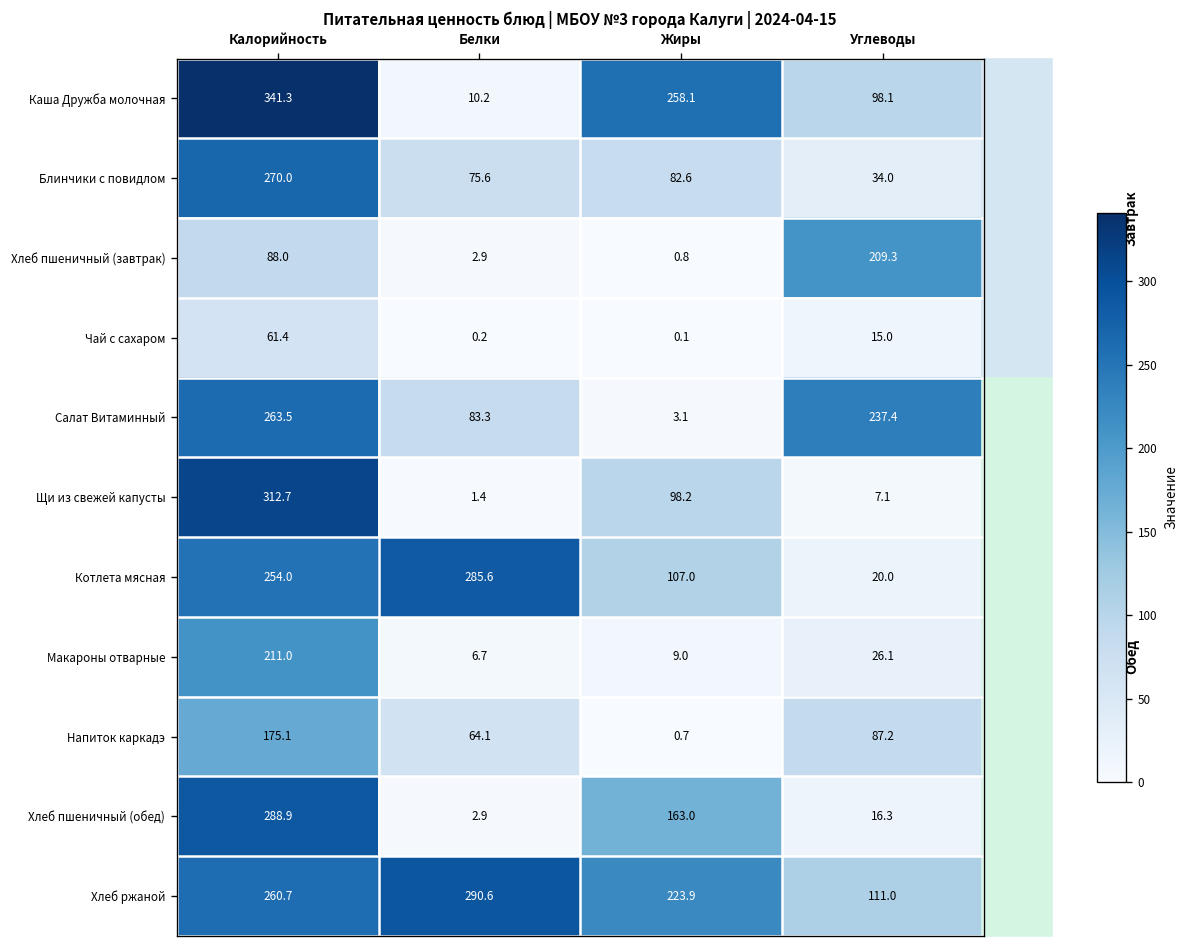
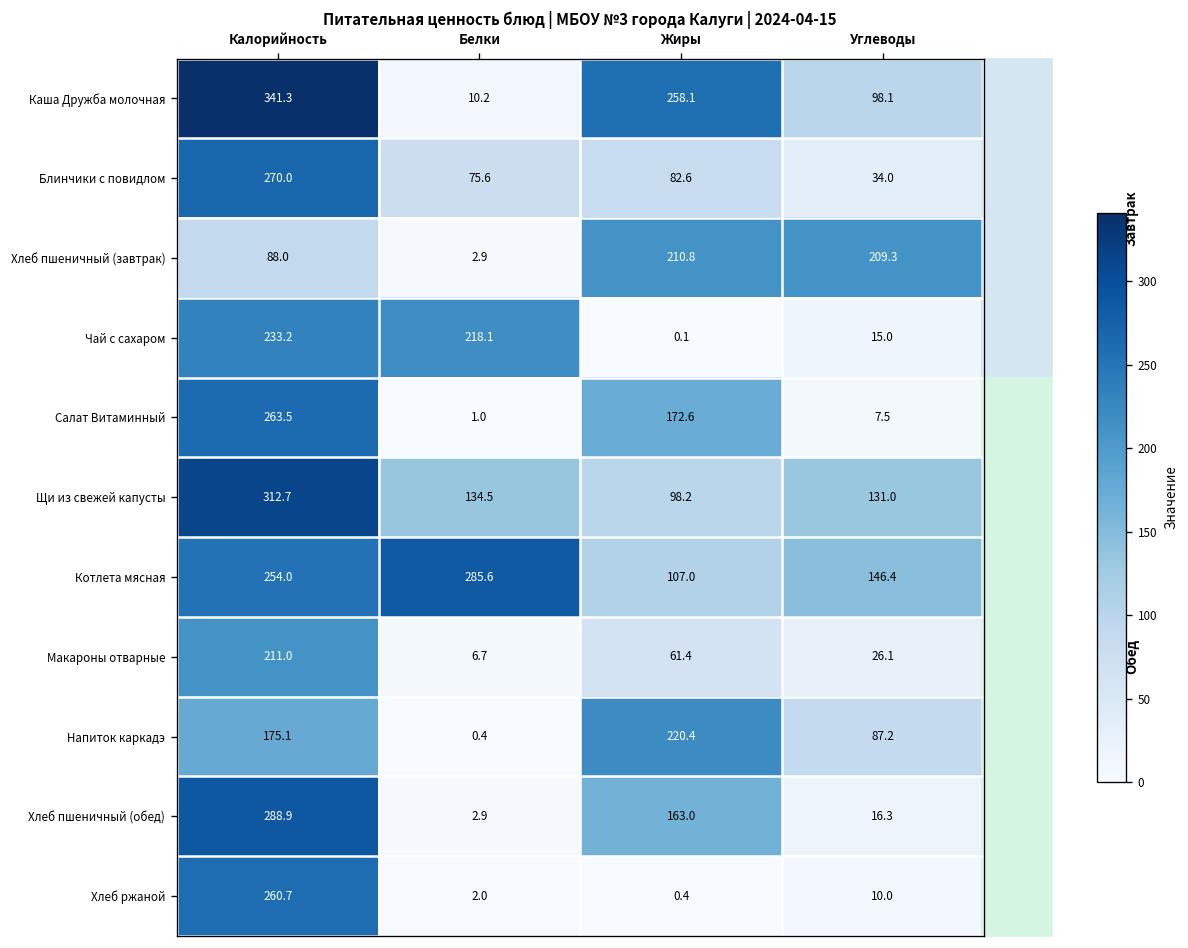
  {
    "Каша Дружба молочная": {
      "Калорийность": 341.3,
      "Белки": 10.2,
      "Жиры": 258.1,
      "Углеводы": 98.1
    },
    "Блинчики с повидлом": {
      "Калорийность": 270.0,
      "Белки": 75.6,
      "Жиры": 82.6,
      "Углеводы": 34.0
    },
    "Хлеб пшеничный (завтрак)": {
      "Калорийность": 88.0,
      "Белки": 2.9,
-     "Жиры": 0.8,
+     "Жиры": 210.8,
      "Углеводы": 209.3
    },
    "Чай с сахаром": {
-     "Калорийность": 61.4,
-     "Белки": 0.2,
+     "Калорийность": 233.2,
+     "Белки": 218.1,
      "Жиры": 0.1,
      "Углеводы": 15.0
    },
    "Салат Витаминный": {
      "Калорийность": 263.5,
-     "Белки": 83.3,
-     "Жиры": 3.1,
-     "Углеводы": 237.4
+     "Белки": 1.0,
+     "Жиры": 172.6,
+     "Углеводы": 7.5
    },
    "Щи из свежей капусты": {
      "Калорийность": 312.7,
-     "Белки": 1.4,
+     "Белки": 134.5,
      "Жиры": 98.2,
-     "Углеводы": 7.1
+     "Углеводы": 131.0
    },
    "Котлета мясная": {
      "Калорийность": 254.0,
      "Белки": 285.6,
      "Жиры": 107.0,
-     "Углеводы": 20.0
+     "Углеводы": 146.4
    },
    "Макароны отварные": {
      "Калорийность": 211.0,
      "Белки": 6.7,
-     "Жиры": 9.0,
+     "Жиры": 61.4,
      "Углеводы": 26.1
    },
    "Напиток каркадэ": {
      "Калорийность": 175.1,
-     "Белки": 64.1,
-     "Жиры": 0.7,
+     "Белки": 0.4,
+     "Жиры": 220.4,
      "Углеводы": 87.2
    },
    "Хлеб пшеничный (обед)": {
      "Калорийность": 288.9,
      "Белки": 2.9,
      "Жиры": 163.0,
      "Углеводы": 16.3
    },
    "Хлеб ржаной": {
      "Калорийность": 260.7,
-     "Белки": 290.6,
-     "Жиры": 223.9,
-     "Углеводы": 111.0
+     "Белки": 2.0,
+     "Жиры": 0.4,
+     "Углеводы": 10.0
    }
  }
